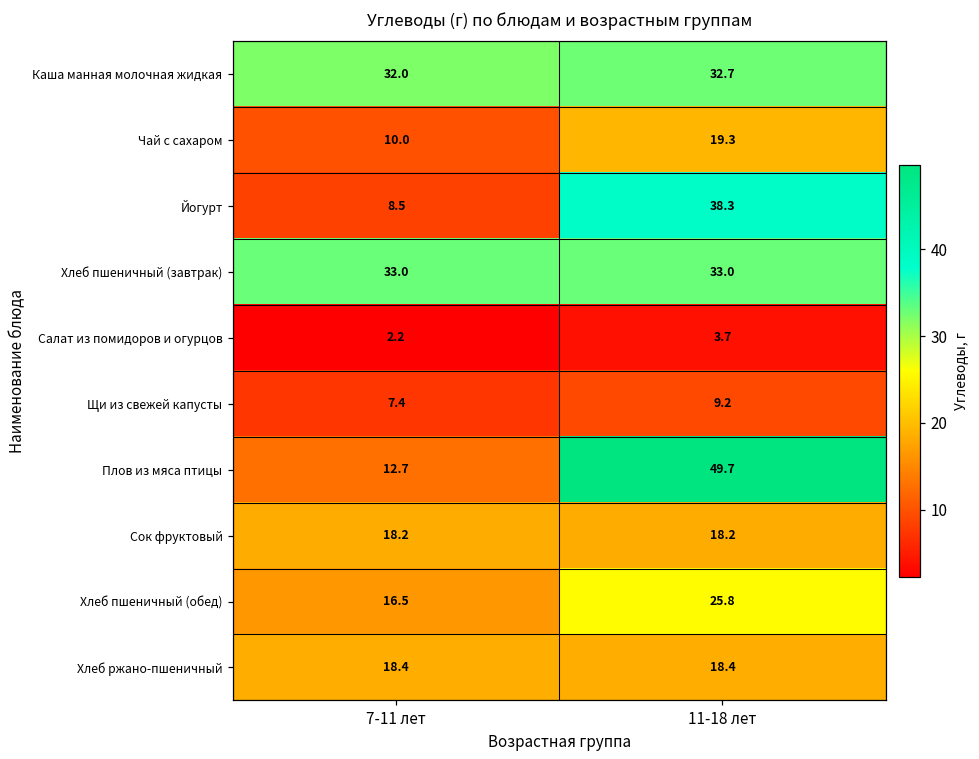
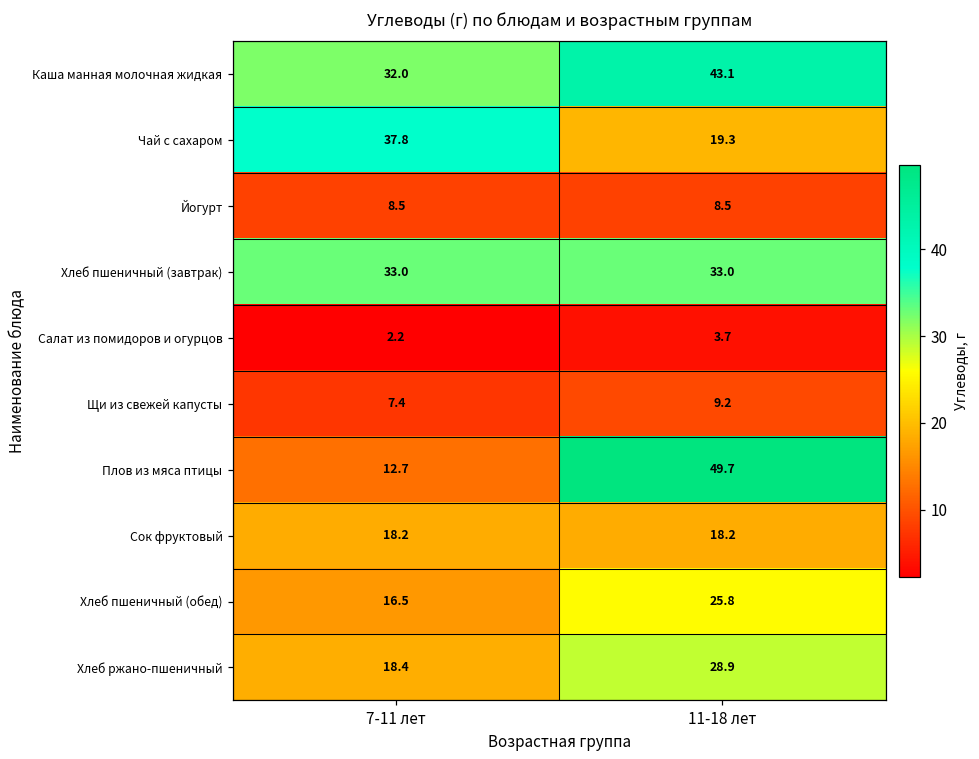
  {
    "Каша манная молочная жидкая": {
      "7-11 лет": 32.0,
-     "11-18 лет": 32.7
+     "11-18 лет": 43.1
    },
    "Чай с сахаром": {
-     "7-11 лет": 10.0,
+     "7-11 лет": 37.8,
      "11-18 лет": 19.3
    },
    "Йогурт": {
      "7-11 лет": 8.5,
-     "11-18 лет": 38.3
+     "11-18 лет": 8.5
    },
    "Хлеб пшеничный (завтрак)": {
      "7-11 лет": 33.0,
      "11-18 лет": 33.0
    },
    "Салат из помидоров и огурцов": {
      "7-11 лет": 2.2,
      "11-18 лет": 3.7
    },
    "Щи из свежей капусты": {
      "7-11 лет": 7.4,
      "11-18 лет": 9.2
    },
    "Плов из мяса птицы": {
      "7-11 лет": 12.7,
      "11-18 лет": 49.7
    },
    "Сок фруктовый": {
      "7-11 лет": 18.2,
      "11-18 лет": 18.2
    },
    "Хлеб пшеничный (обед)": {
      "7-11 лет": 16.5,
      "11-18 лет": 25.8
    },
    "Хлеб ржано-пшеничный": {
      "7-11 лет": 18.4,
-     "11-18 лет": 18.4
+     "11-18 лет": 28.9
    }
  }
